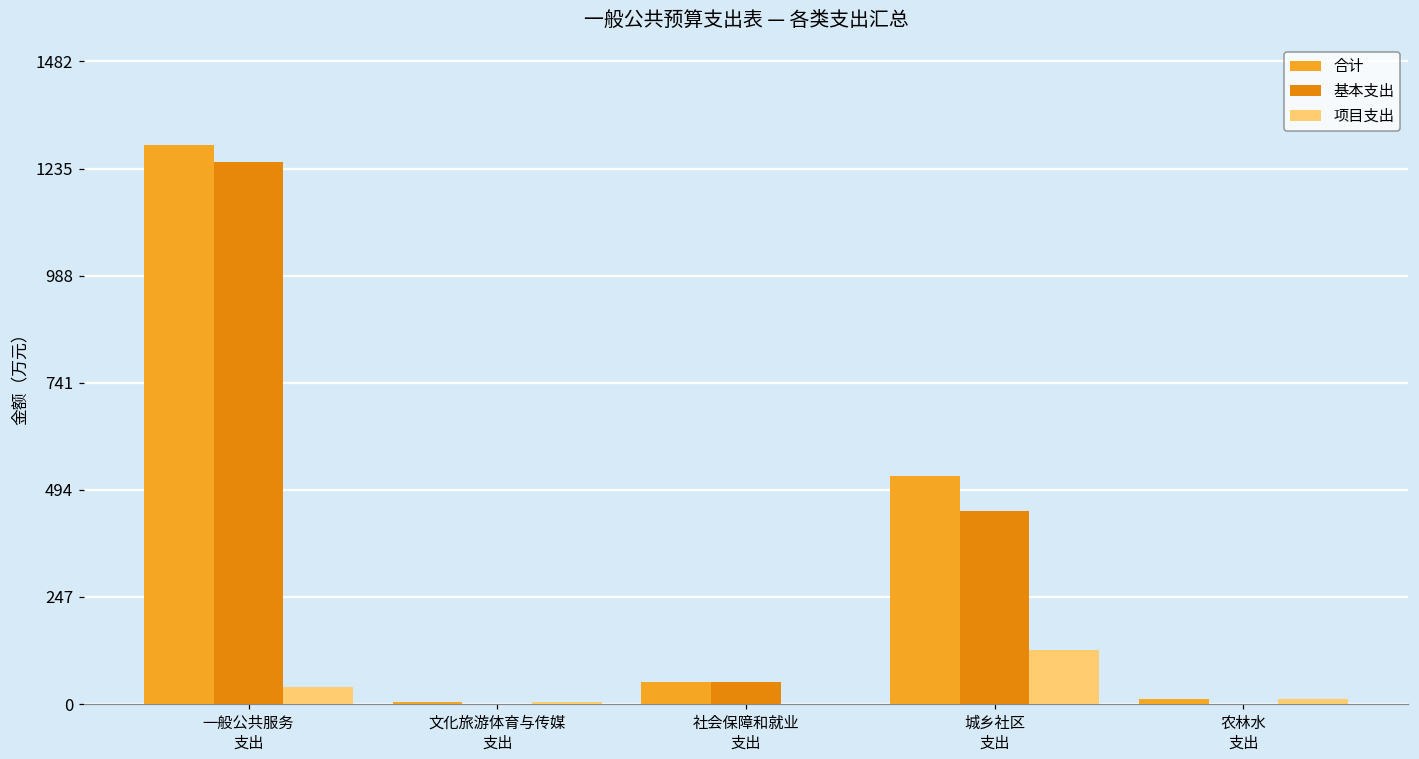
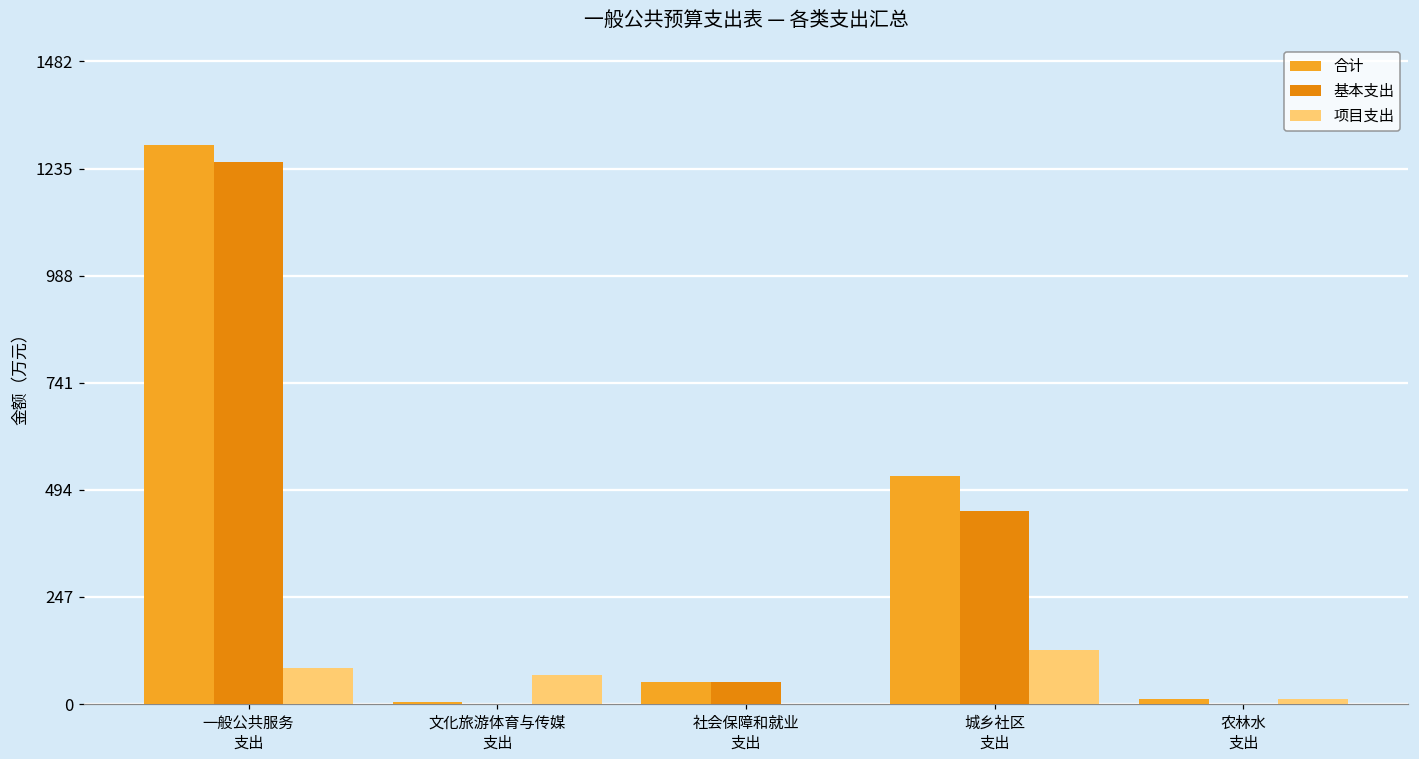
  {
    "项目支出": {
-     "一般公共服务 支出": 40,
-     "文化旅游体育与传媒 支出": 10,
+     "一般公共服务 支出": 80,
+     "文化旅游体育与传媒 支出": 70,
      "社会保障和就业 支出": 0,
      "城乡社区 支出": 120,
      "农林水 支出": 10
    }
  }
